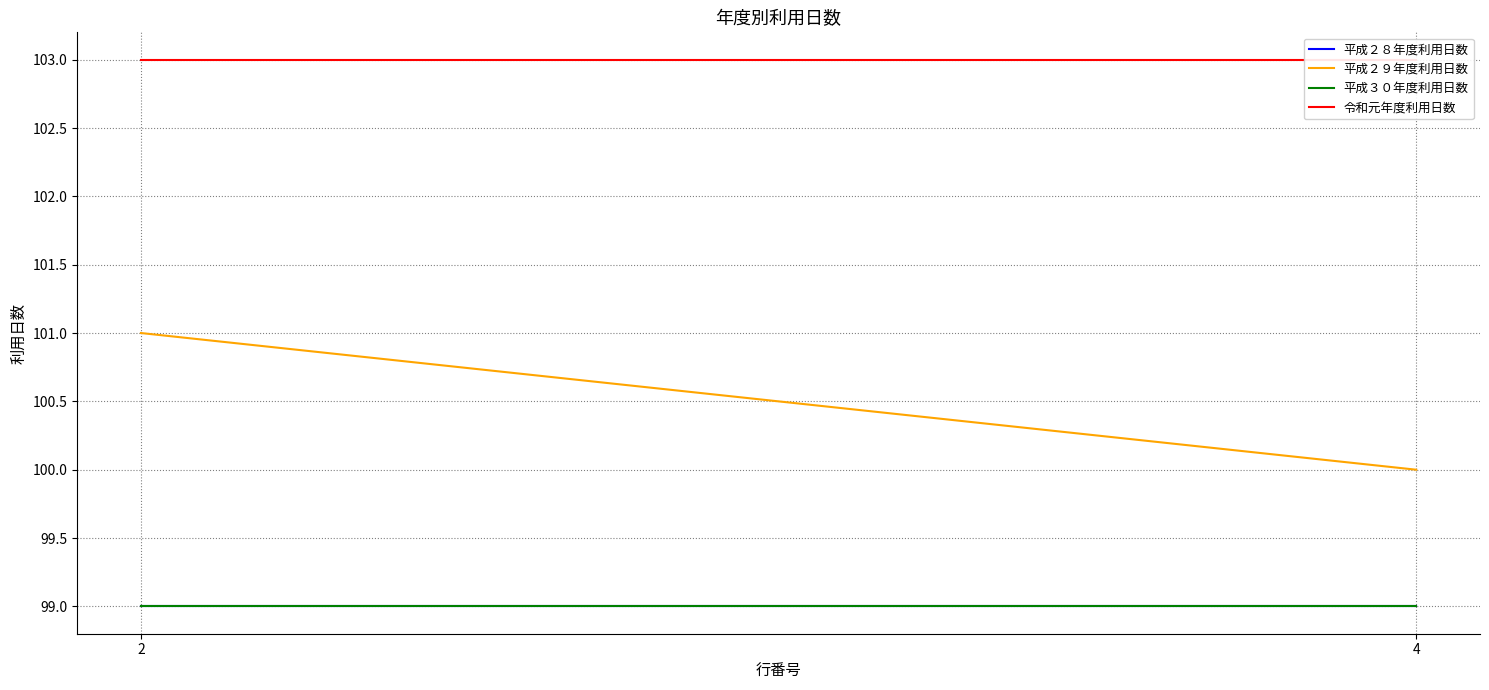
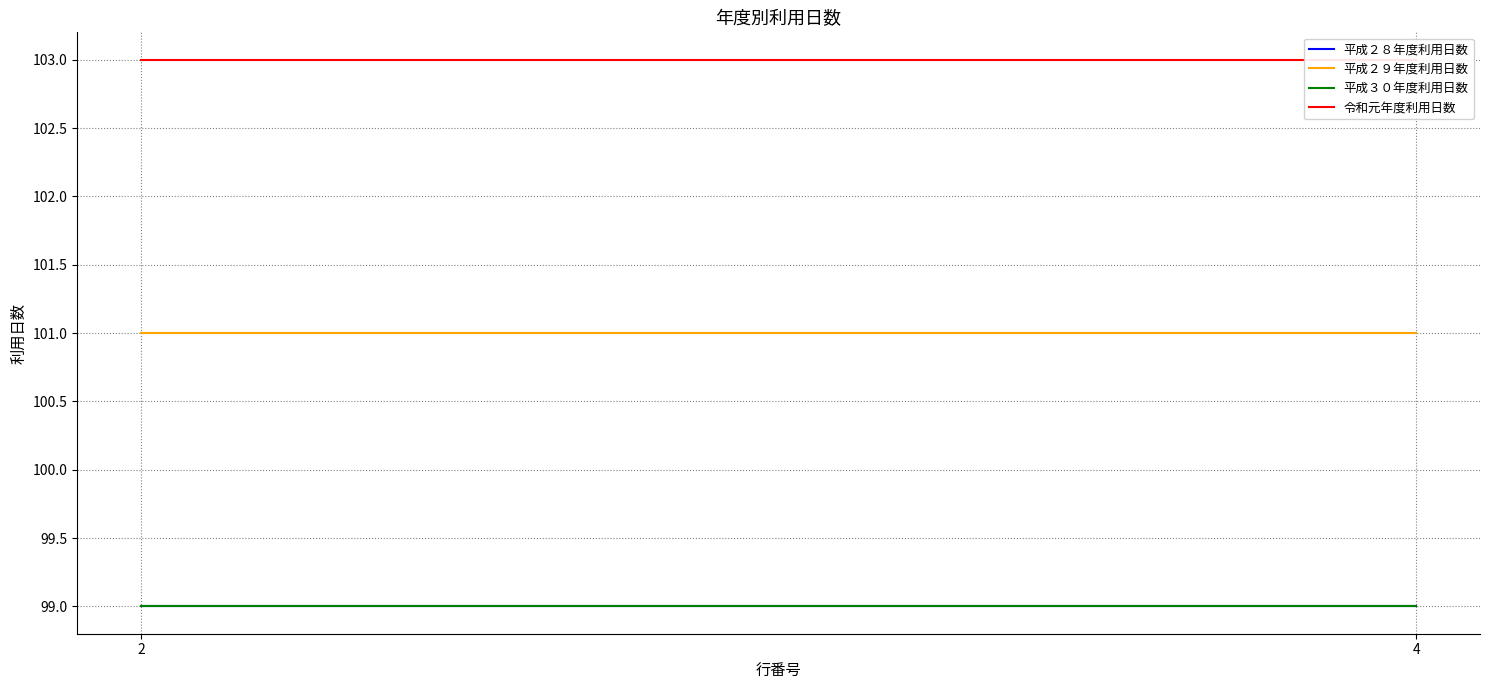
  {
    "平成３０年度利用日数": {
      "2": 99,
      "4": 99
    },
    "平成２９年度利用日数": {
      "2": 101,
-     "4": 100
+     "4": 101
    },
    "令和元年度利用日数": {
      "2": 103
    }
  }
